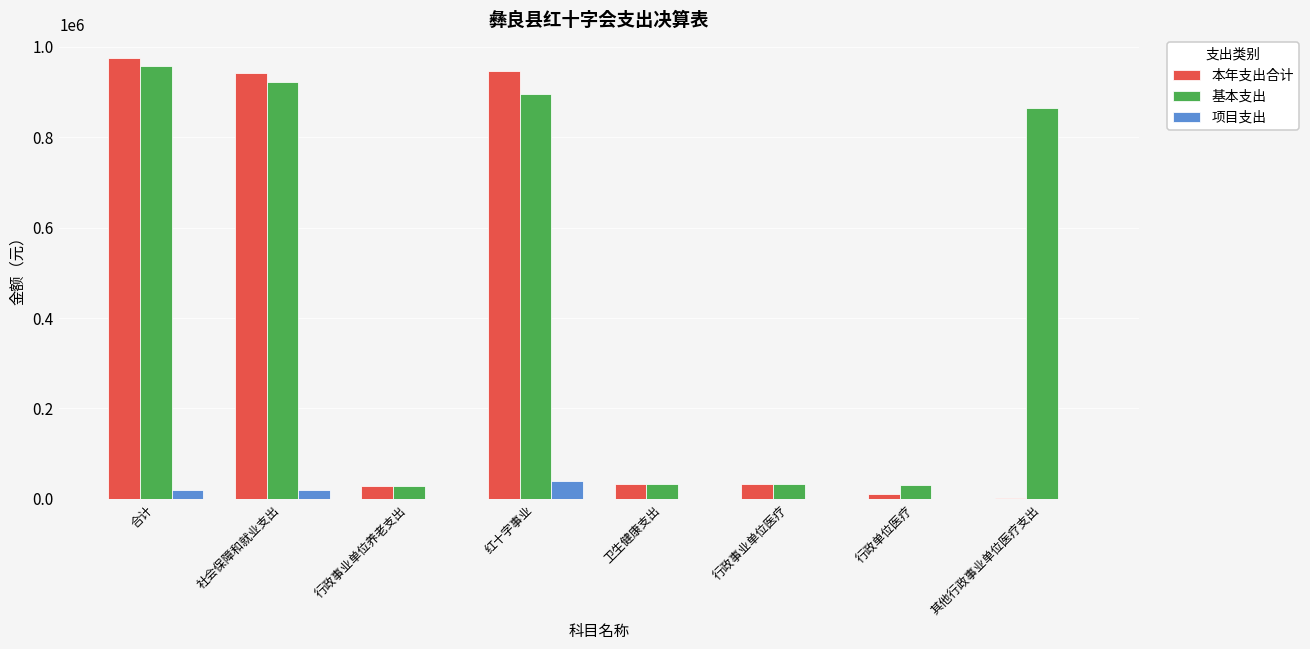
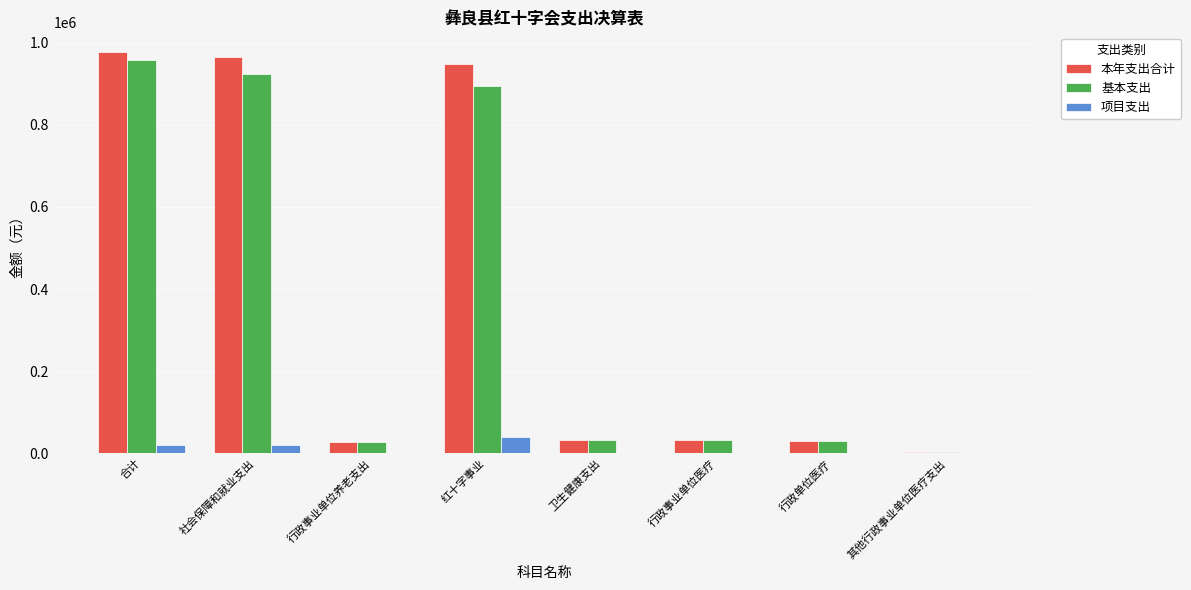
  {
    "本年支出合计": {
      "合计": 980000,
-     "社会保障和就业支出": 940000,
+     "社会保障和就业支出": 970000,
      "行政事业单位养老支出": 30000,
      "红十字事业": 950000,
      "卫生健康支出": 30000,
      "行政事业单位医疗": 30000,
-     "行政单位医疗": 10000
+     "行政单位医疗": 30000
    },
    "基本支出": {
      "合计": 960000,
      "社会保障和就业支出": 920000,
      "行政事业单位养老支出": 30000,
      "红十字事业": 890000,
      "卫生健康支出": 30000,
      "行政事业单位医疗": 30000,
      "行政单位医疗": 30000,
-     "其他行政事业单位医疗支出": 860000
+     "其他行政事业单位医疗支出": 0
    },
    "项目支出": {
      "合计": 20000,
      "社会保障和就业支出": 20000,
      "行政事业单位养老支出": 0,
      "红十字事业": 40000,
      "卫生健康支出": 0,
      "行政事业单位医疗": 0,
      "行政单位医疗": 0,
      "其他行政事业单位医疗支出": 0
    }
  }
